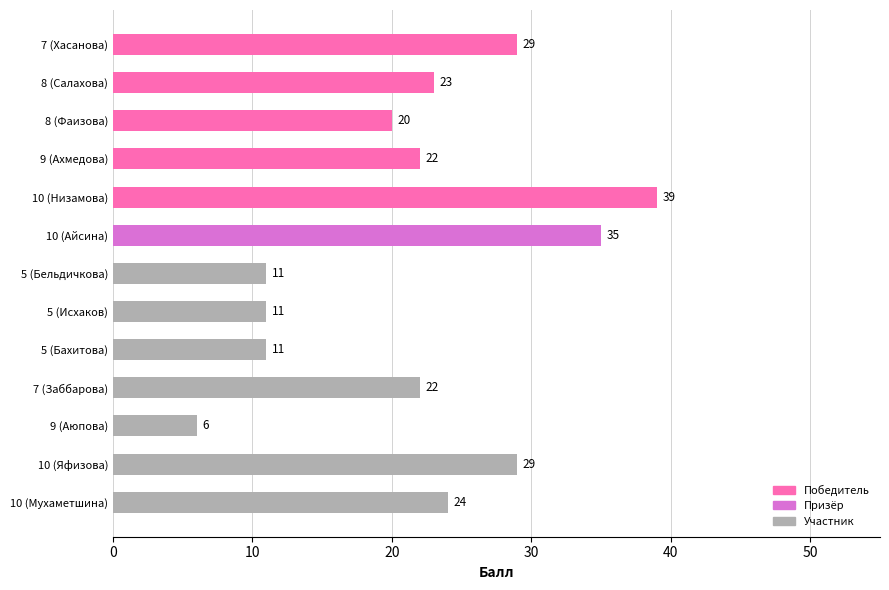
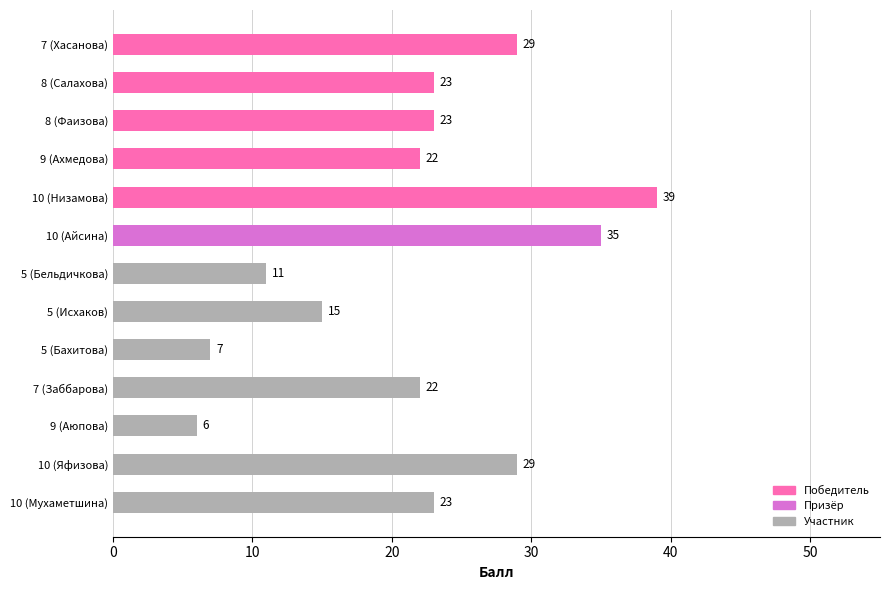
  {
    "7 (Хасанова)": 29,
    "8 (Салахова)": 23,
-   "8 (Фаизова)": 20,
+   "8 (Фаизова)": 23,
    "9 (Ахмедова)": 22,
    "10 (Низамова)": 39,
    "10 (Айсина)": 35,
    "5 (Бельдичкова)": 11,
-   "5 (Исхаков)": 11,
-   "5 (Бахитова)": 11,
+   "5 (Исхаков)": 15,
+   "5 (Бахитова)": 7,
    "7 (Заббарова)": 22,
    "9 (Аюпова)": 6,
    "10 (Яфизова)": 29,
-   "10 (Мухаметшина)": 24
+   "10 (Мухаметшина)": 23
  }
